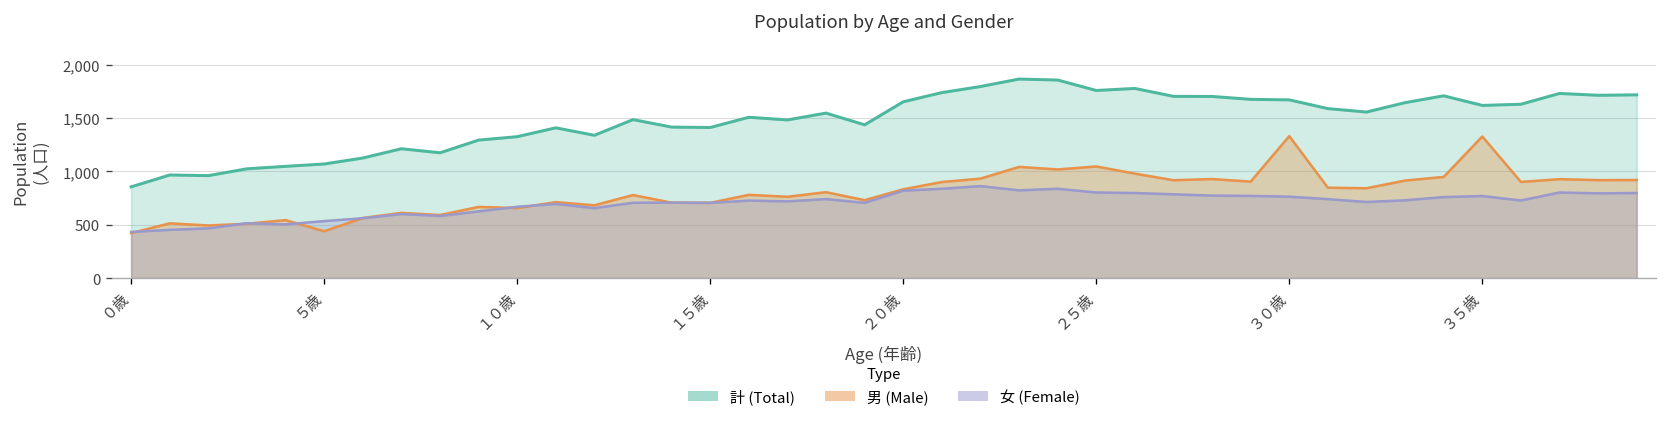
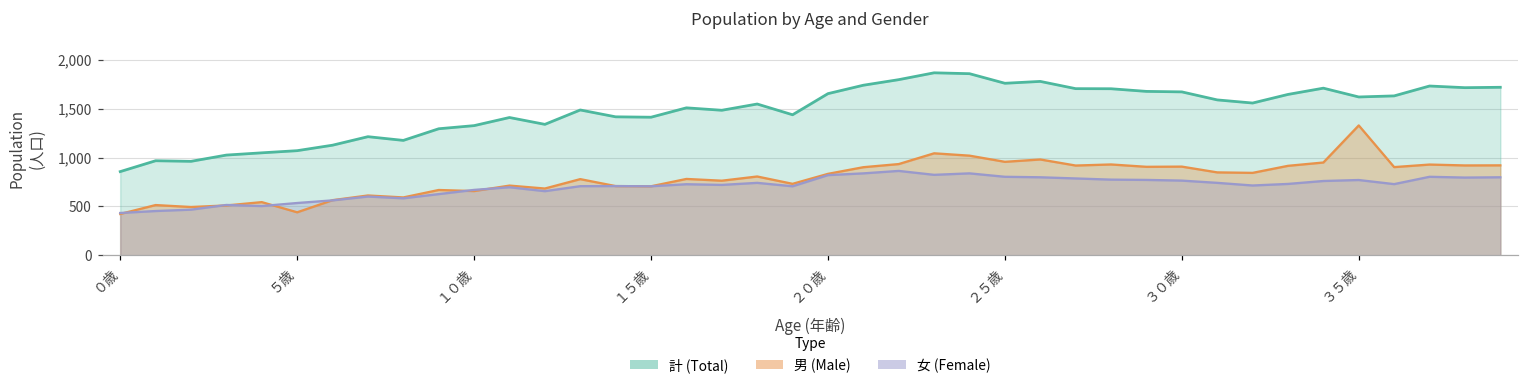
  {
    "男 (Male)": {
      "５歳": "400",
-     "２５歳": "1,050",
-     "３０歳": "1,300",
+     "２５歳": "960",
+     "３０歳": "900",
      "３５歳": "1,300"
    }
  }
